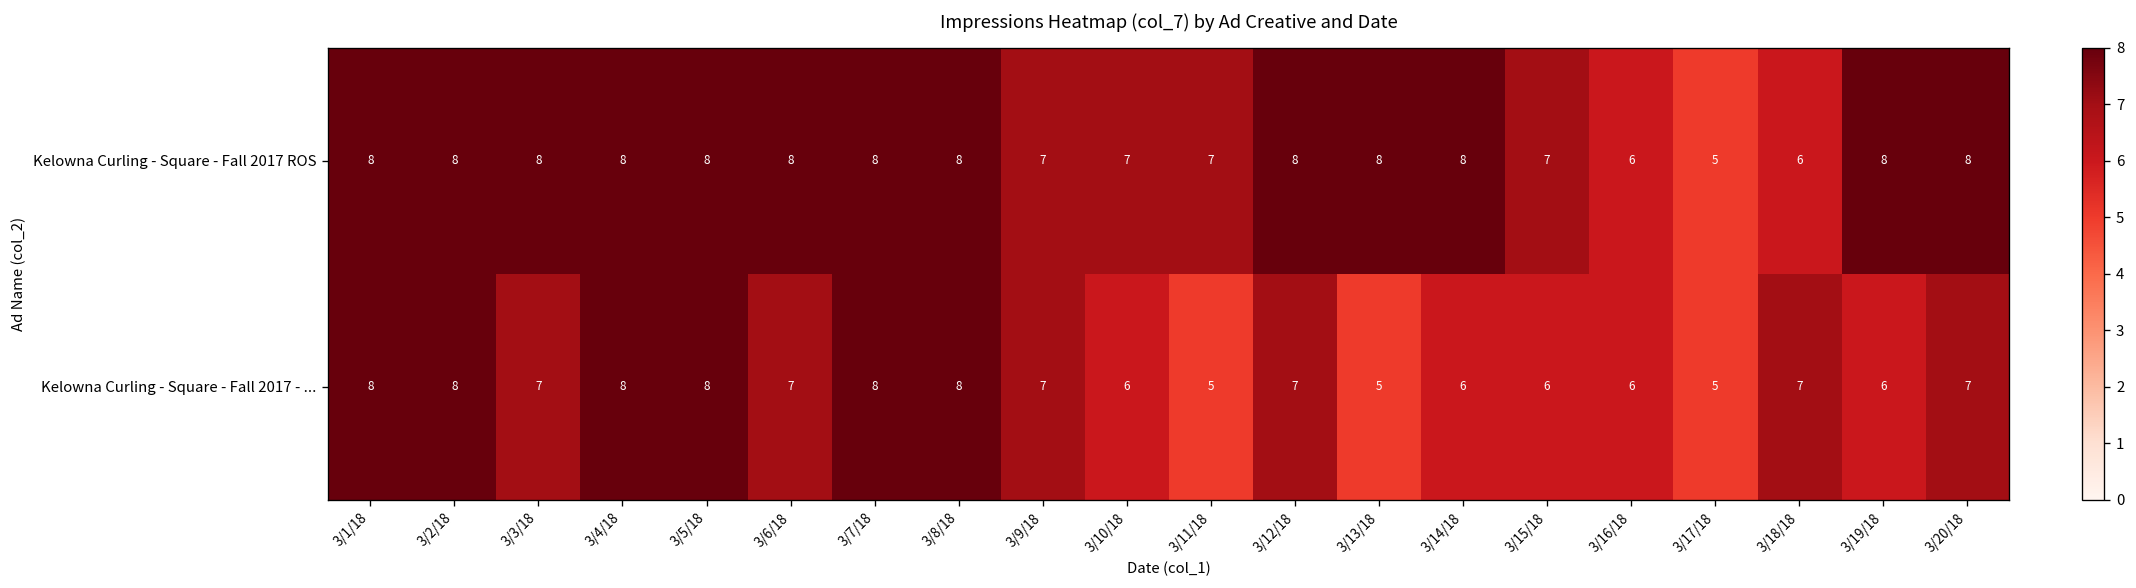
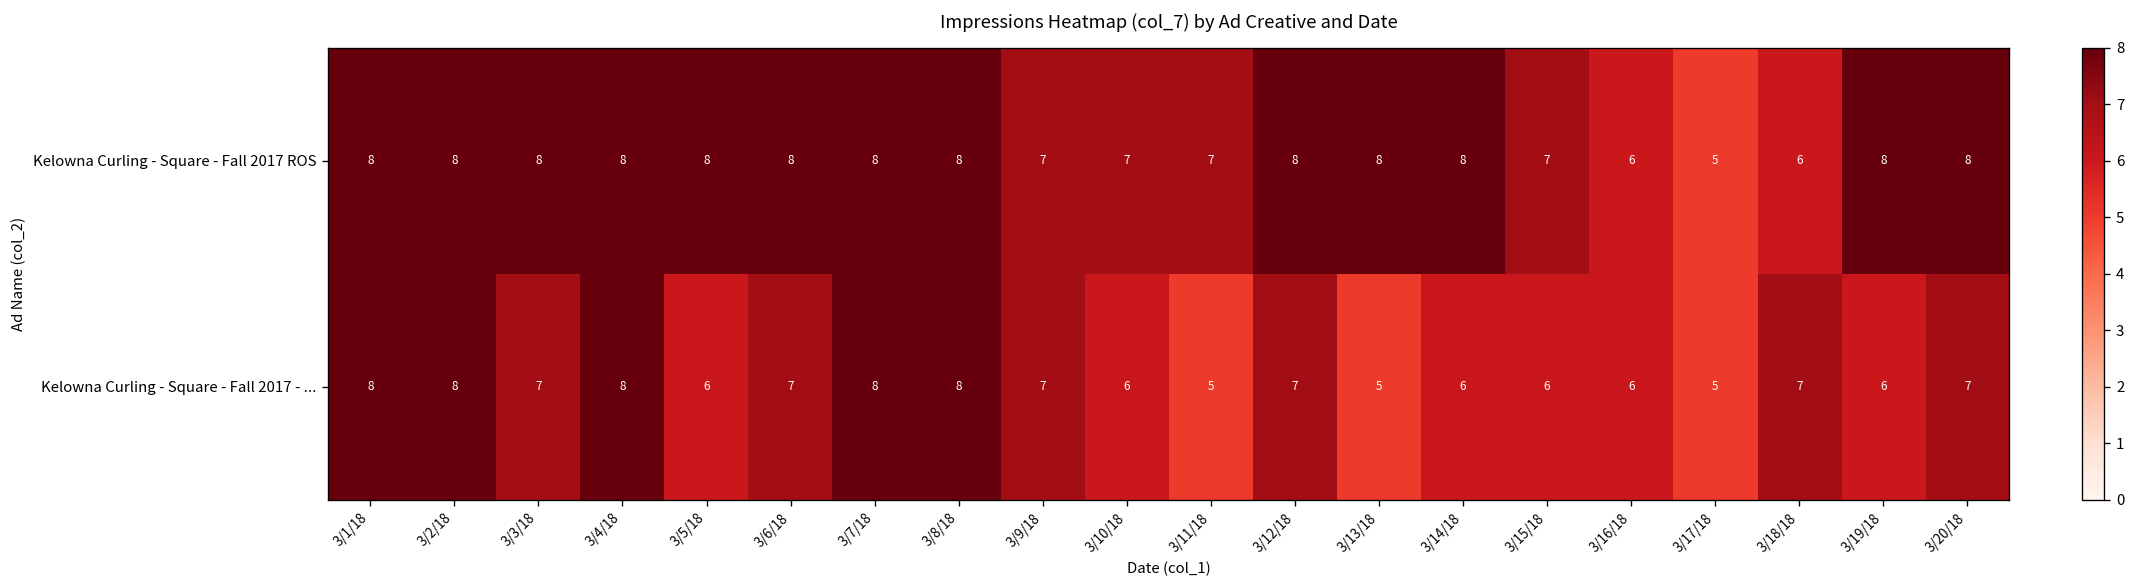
  {
    "Kelowna Curling - Square - Fall 2017 ROS": {
      "3/1/18": 8,
      "3/2/18": 8,
      "3/3/18": 8,
      "3/4/18": 8,
      "3/5/18": 8,
      "3/6/18": 8,
      "3/7/18": 8,
      "3/8/18": 8,
      "3/9/18": 7,
      "3/10/18": 7,
      "3/11/18": 7,
      "3/12/18": 8,
      "3/13/18": 8,
      "3/14/18": 8,
      "3/15/18": 7,
      "3/16/18": 6,
      "3/17/18": 5,
      "3/18/18": 6,
      "3/19/18": 8,
      "3/20/18": 8
    },
    "Kelowna Curling - Square - Fall 2017 - ...": {
      "3/1/18": 8,
      "3/2/18": 8,
      "3/3/18": 7,
      "3/4/18": 8,
-     "3/5/18": 8,
+     "3/5/18": 6,
      "3/6/18": 7,
      "3/7/18": 8,
      "3/8/18": 8,
      "3/9/18": 7,
      "3/10/18": 6,
      "3/11/18": 5,
      "3/12/18": 7,
      "3/13/18": 5,
      "3/14/18": 6,
      "3/15/18": 6,
      "3/16/18": 6,
      "3/17/18": 5,
      "3/18/18": 7,
      "3/19/18": 6,
      "3/20/18": 7
    }
  }
